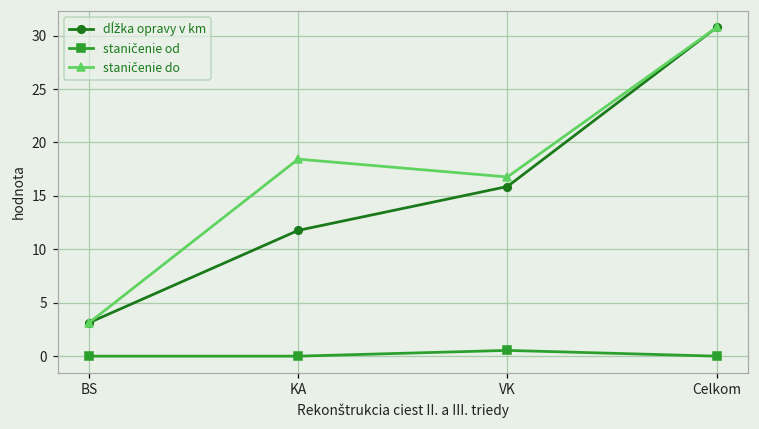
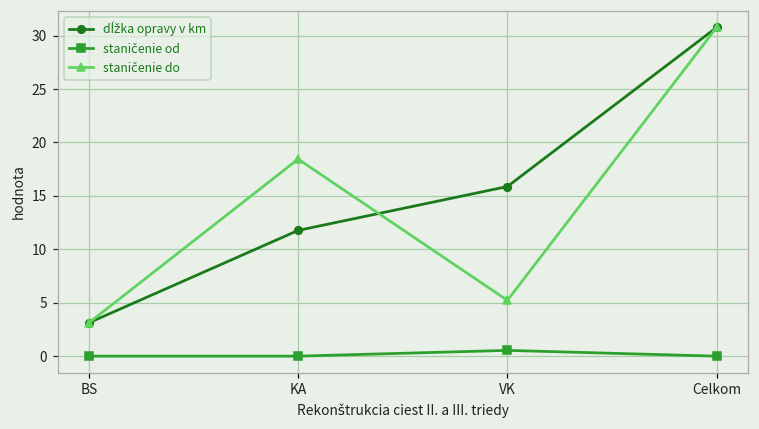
  {
    "staničenie do": {
      "KA": 18,
-     "VK": 17
+     "VK": 5
    }
  }
